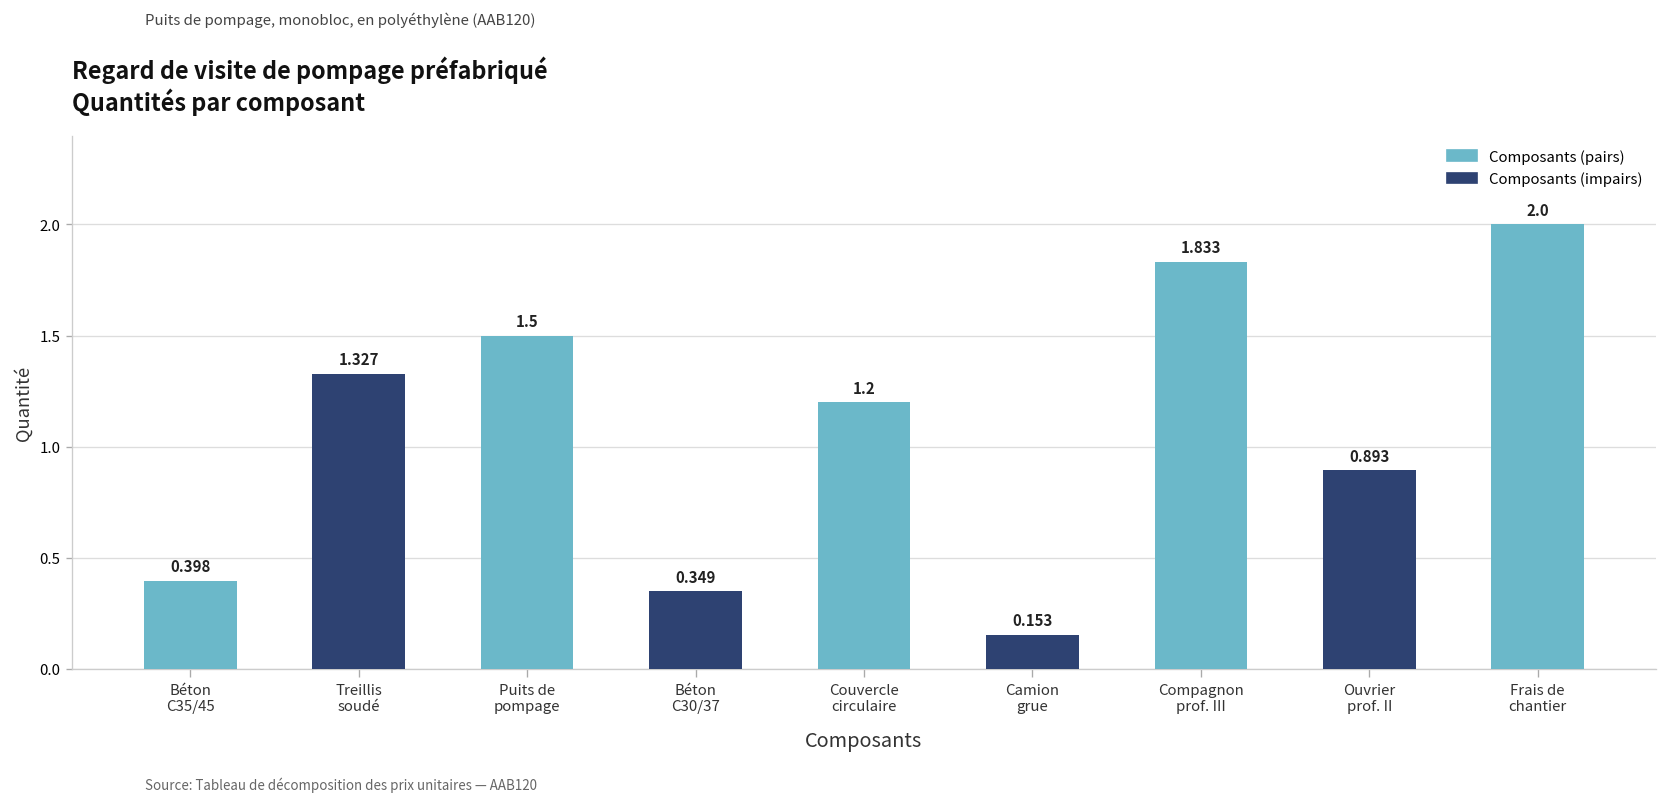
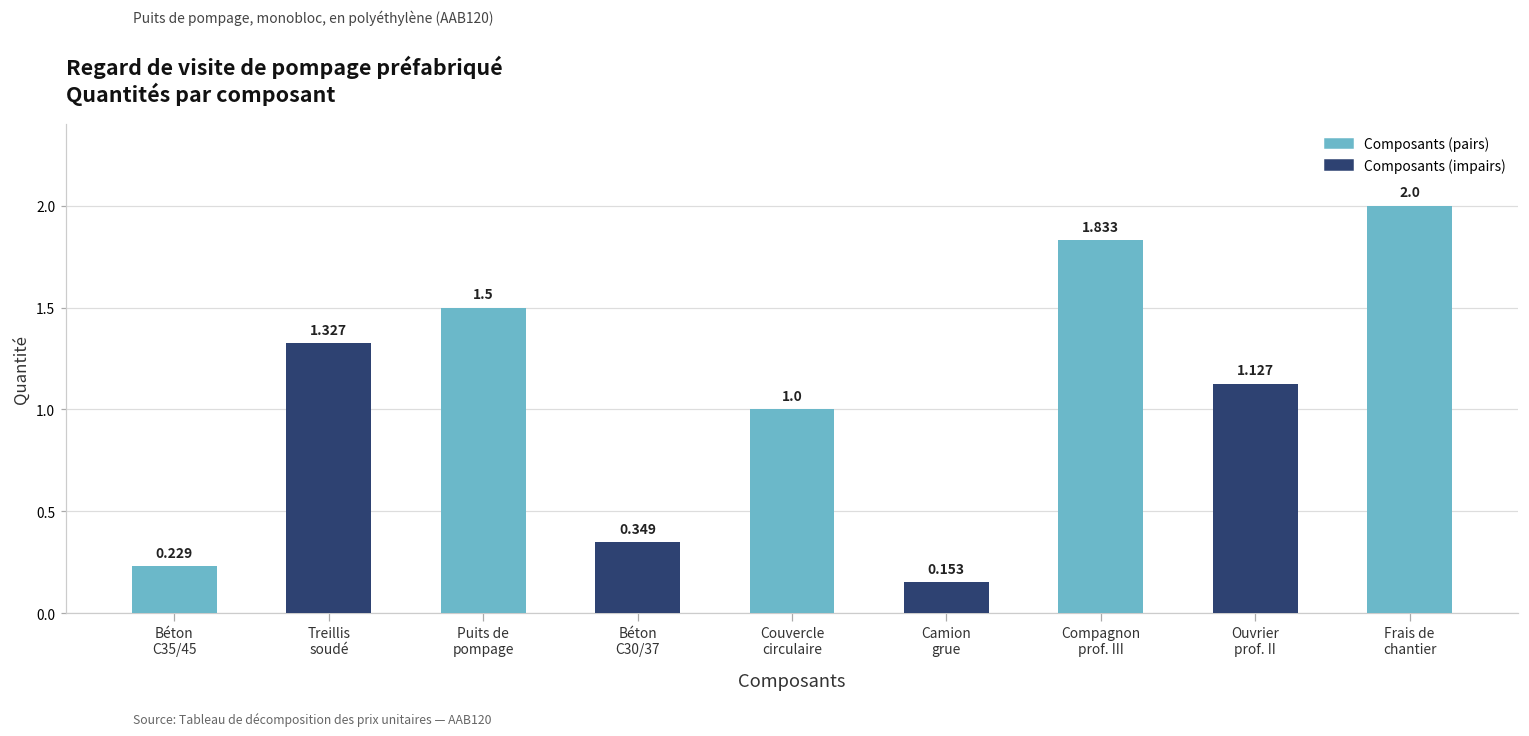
  {
-   "Béton C35/45": 0.398,
+   "Béton C35/45": 0.229,
    "Treillis soudé": 1.327,
    "Puits de pompage": 1.5,
    "Béton C30/37": 0.349,
-   "Couvercle circulaire": 1.2,
+   "Couvercle circulaire": 1.0,
    "Camion grue": 0.153,
    "Compagnon prof. III": 1.833,
-   "Ouvrier prof. II": 0.893,
+   "Ouvrier prof. II": 1.127,
    "Frais de chantier": 2.0
  }
